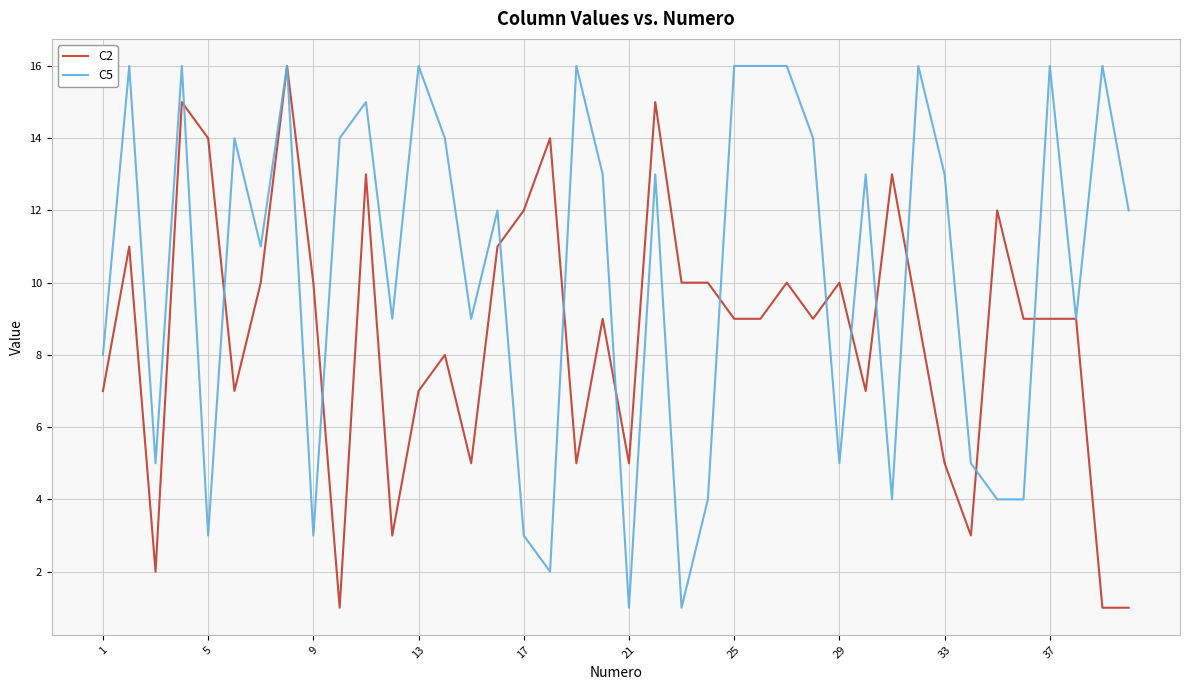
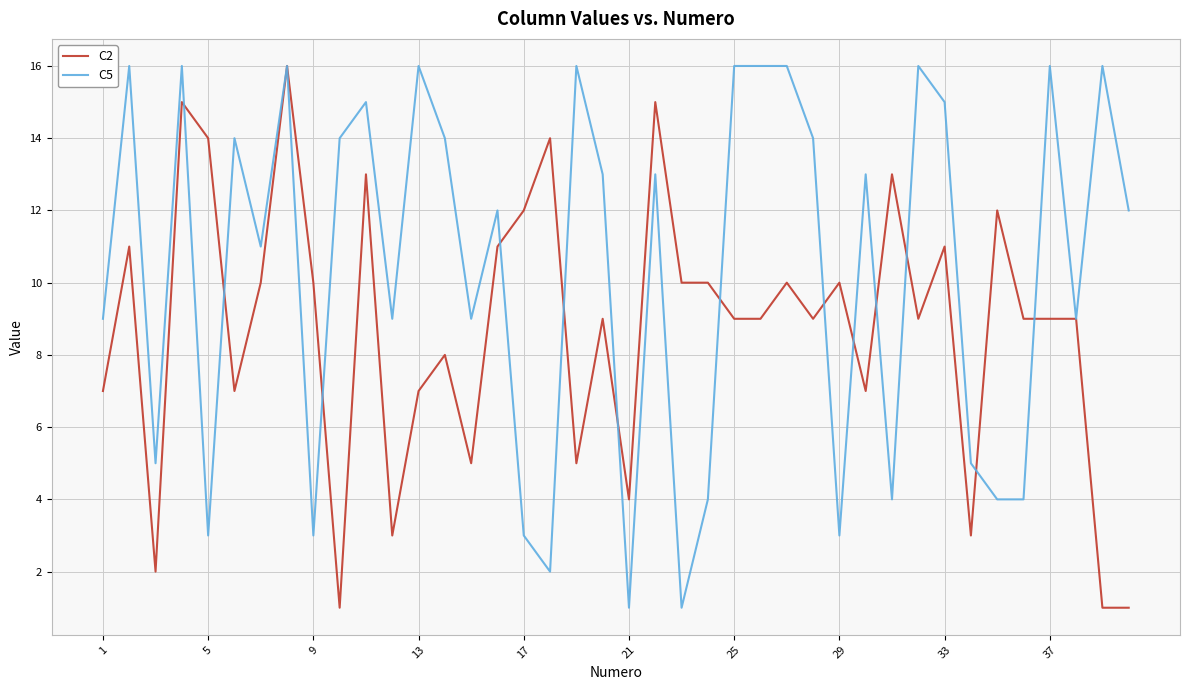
  {
    "C2": {
      "1": 7,
      "5": 14,
      "9": 10,
      "13": 7,
      "17": 12,
-     "21": 5,
+     "21": 4,
      "25": 9,
      "29": 10,
-     "33": 5,
+     "33": 11,
      "37": 9
    },
    "C5": {
-     "1": 8,
+     "1": 9,
      "5": 3,
      "9": 3,
      "13": 16,
      "17": 3,
      "21": 1,
      "25": 16,
-     "29": 5,
-     "33": 13,
+     "29": 3,
+     "33": 15,
      "37": 16
    }
  }
